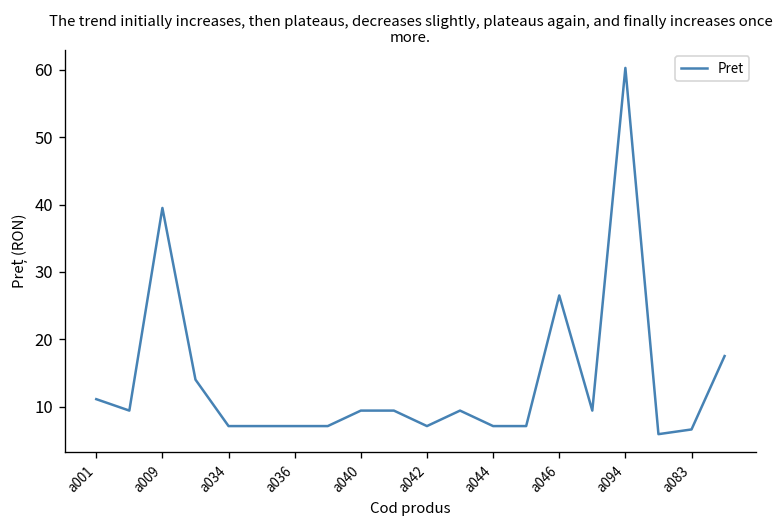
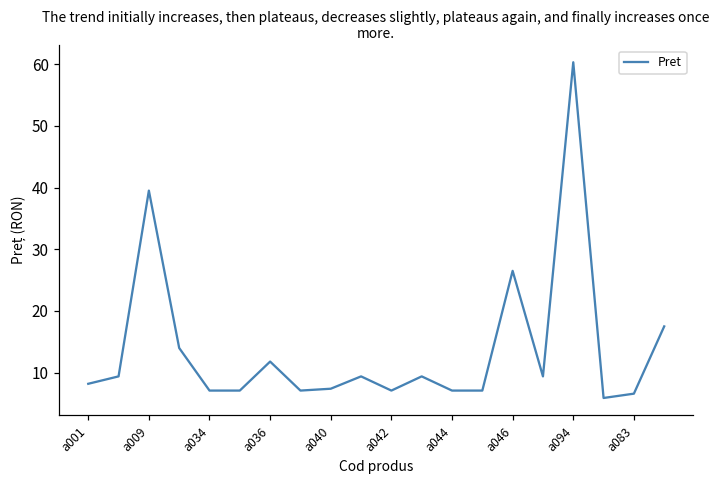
  {
-   "a001": 11,
+   "a001": 8,
    "a009": 40,
    "a034": 7,
-   "a036": 7,
-   "a040": 9,
+   "a036": 12,
+   "a040": 7,
    "a042": 7,
    "a044": 7,
    "a046": 27,
    "a094": 60,
    "a083": 7
  }
